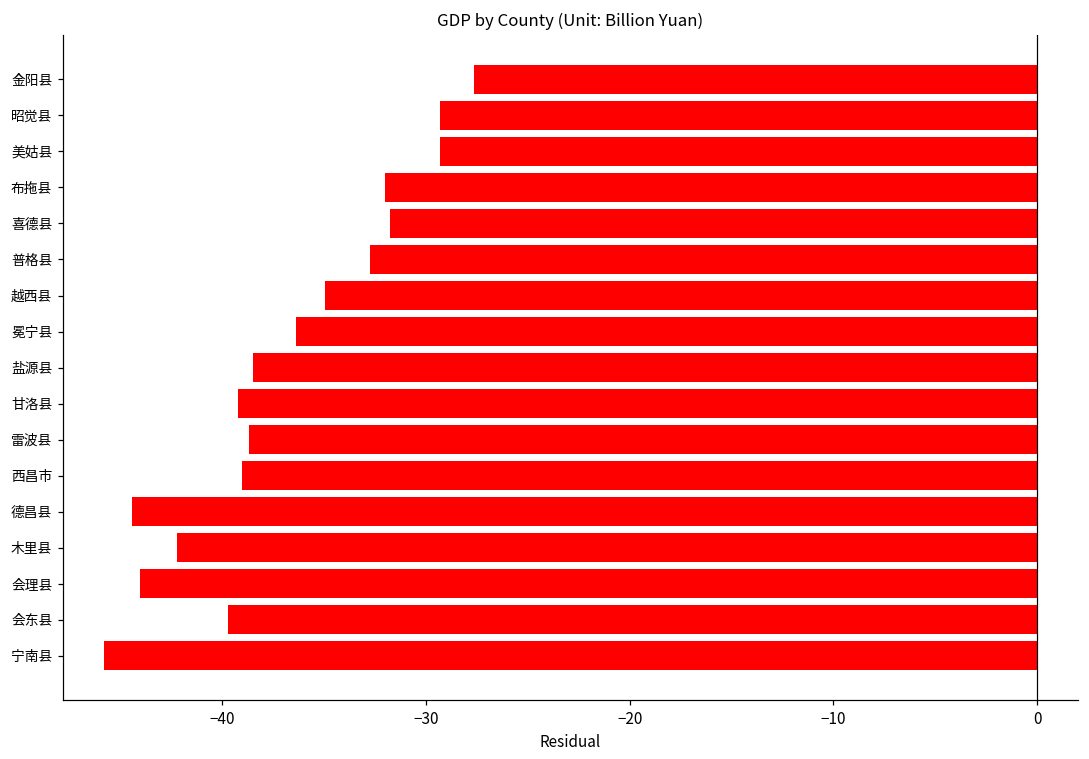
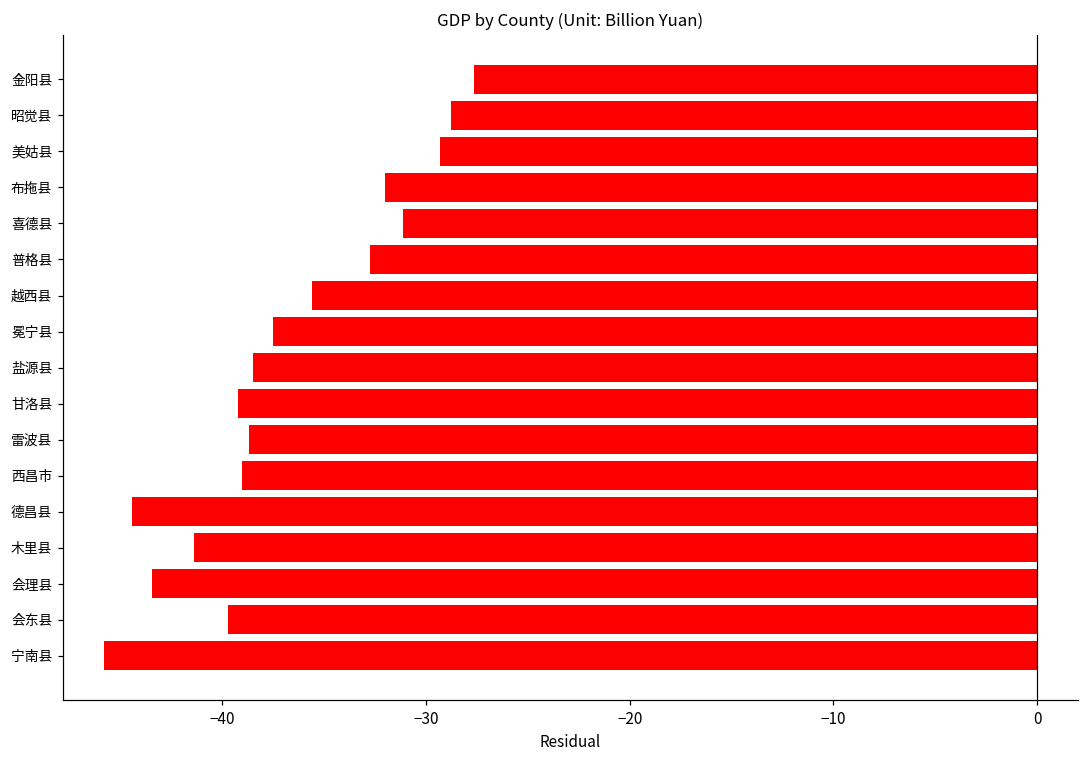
  {
    "金阳县": -27.7,
-   "昭觉县": -29.3,
+   "昭觉县": -28.8,
    "美姑县": -29.3,
    "布拖县": -32.0,
-   "喜德县": -31.8,
+   "喜德县": -31.1,
    "普格县": -32.7,
-   "越西县": -34.9,
-   "冕宁县": -36.4,
+   "越西县": -35.6,
+   "冕宁县": -37.5,
    "盐源县": -38.5,
    "甘洛县": -39.2,
    "雷波县": -38.7,
    "西昌市": -39.0,
    "德昌县": -44.4,
-   "木里县": -42.2,
-   "会理县": -44.0,
+   "木里县": -41.4,
+   "会理县": -43.5,
    "会东县": -39.7,
    "宁南县": -45.8
  }
